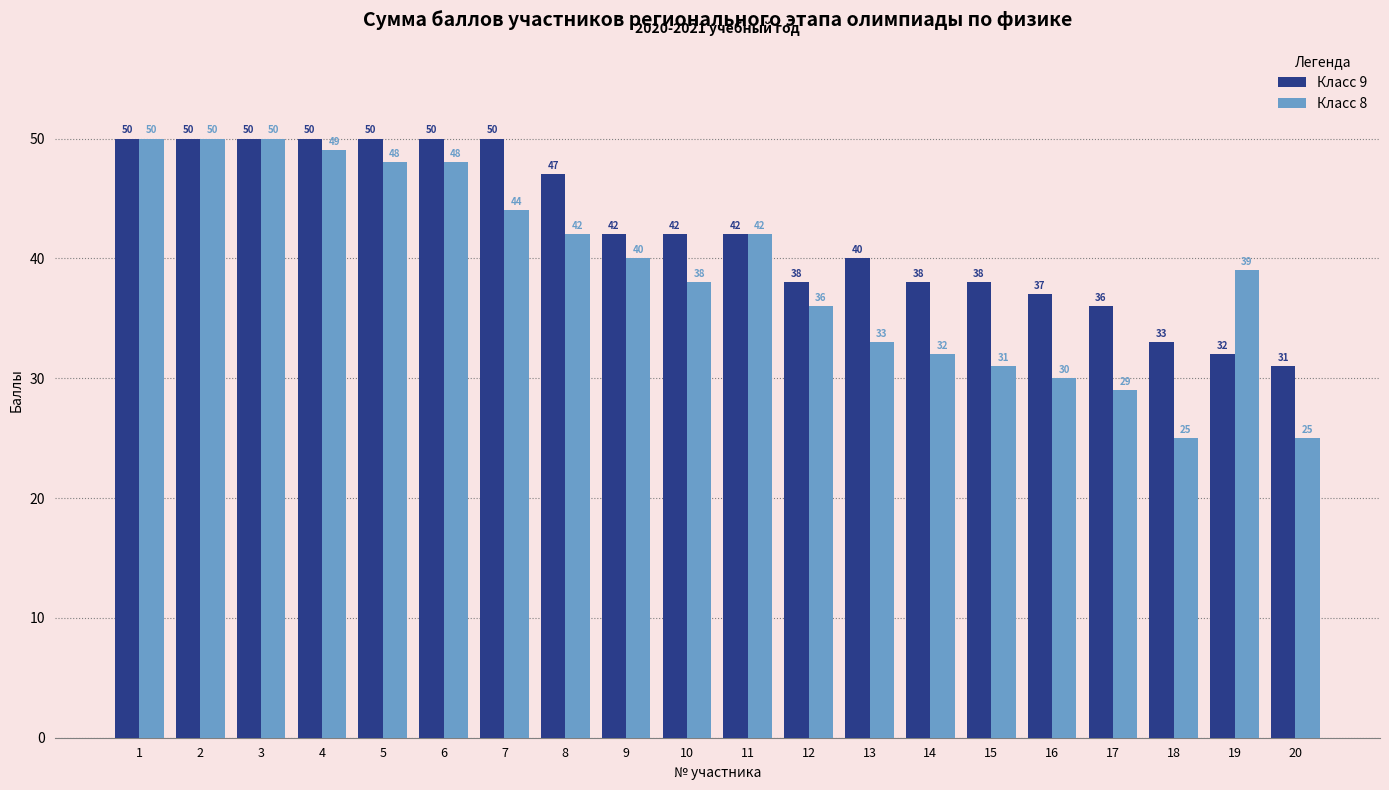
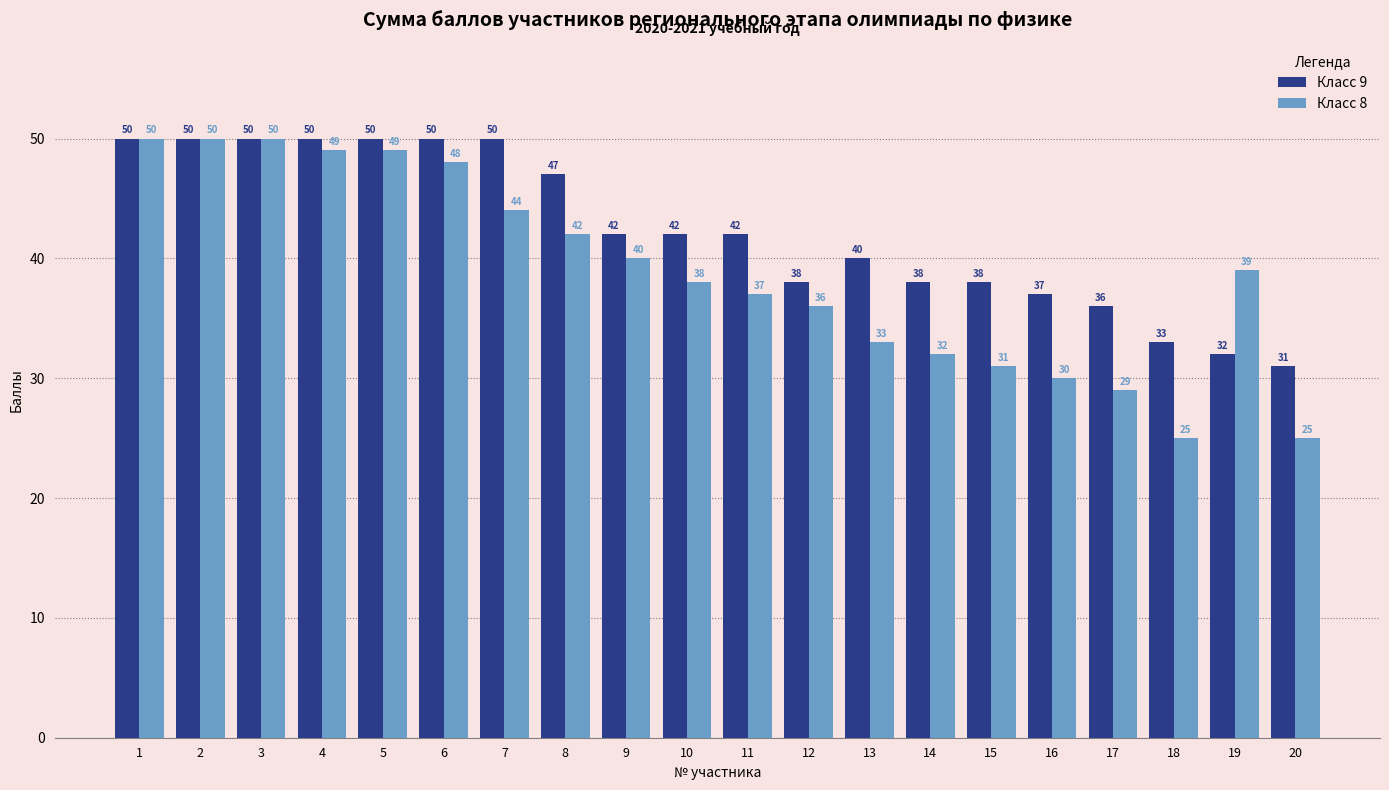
  {
    "Класс 9": {
      "1": 50,
      "2": 50,
      "3": 50,
      "4": 50,
      "5": 50,
      "6": 50,
      "7": 50,
      "8": 47,
      "9": 42,
      "10": 42,
      "11": 42,
      "12": 38,
      "13": 40,
      "14": 38,
      "15": 38,
      "16": 37,
      "17": 36,
      "18": 33,
      "19": 32,
      "20": 31
    },
    "Класс 8": {
      "1": 50,
      "2": 50,
      "3": 50,
      "4": 49,
-     "5": 48,
+     "5": 49,
      "6": 48,
      "7": 44,
      "8": 42,
      "9": 40,
      "10": 38,
-     "11": 42,
+     "11": 37,
      "12": 36,
      "13": 33,
      "14": 32,
      "15": 31,
      "16": 30,
      "17": 29,
      "18": 25,
      "19": 39,
      "20": 25
    }
  }
